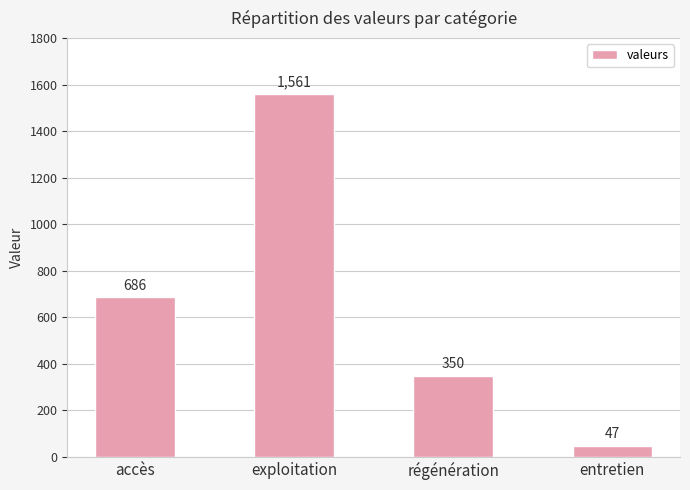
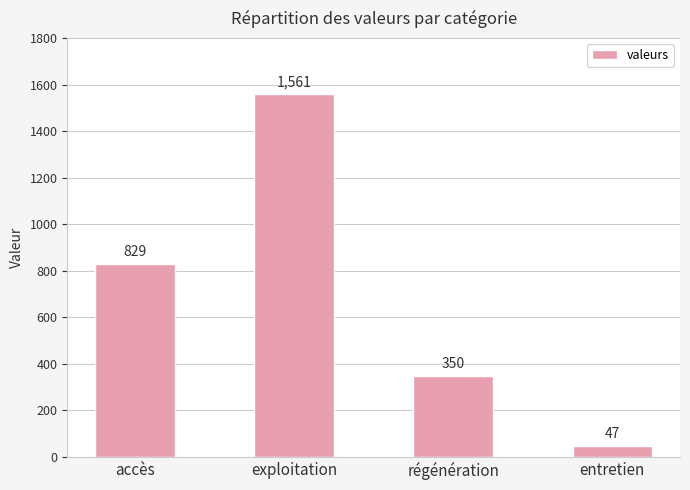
  {
-   "accès": "686",
+   "accès": "829",
    "exploitation": "1,561",
    "régénération": "350",
    "entretien": "47"
  }
